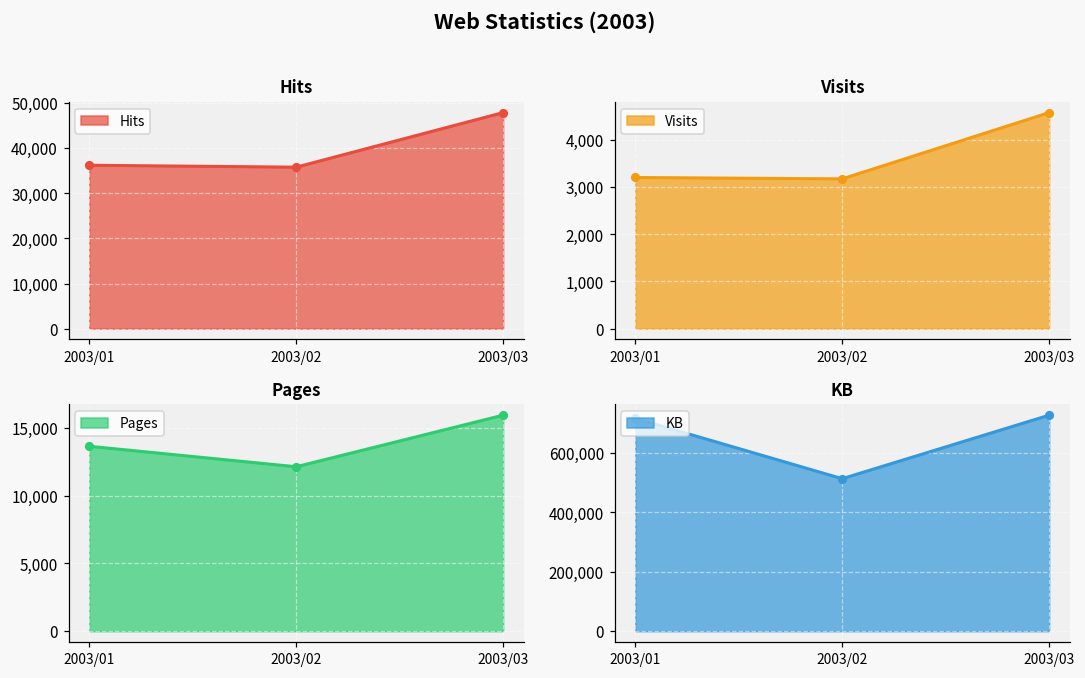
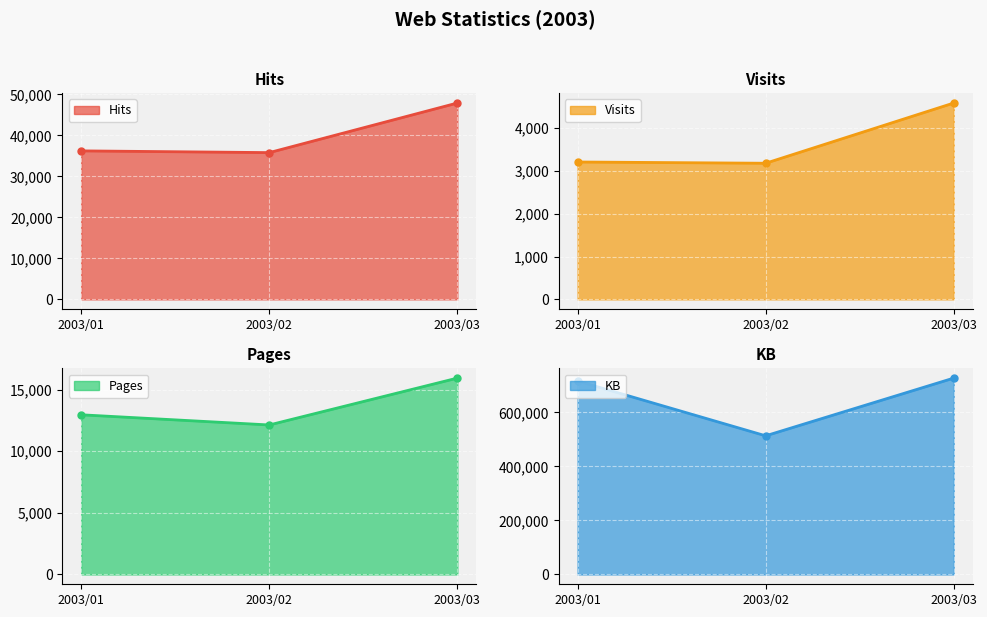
  {
    "Hits": {
      "2003/01": "36,000",
      "2003/02": "36,000",
      "2003/03": "48,000"
    },
    "Visits": {
      "2003/01": "3,200",
      "2003/02": "3,200",
      "2003/03": "4,600"
    },
    "Pages": {
-     "2003/01": "13,600",
+     "2003/01": "13,000",
      "2003/02": "12,100",
      "2003/03": "15,900"
    },
    "KB": {
      "2003/02": "510,000",
      "2003/03": "730,000"
    }
  }
